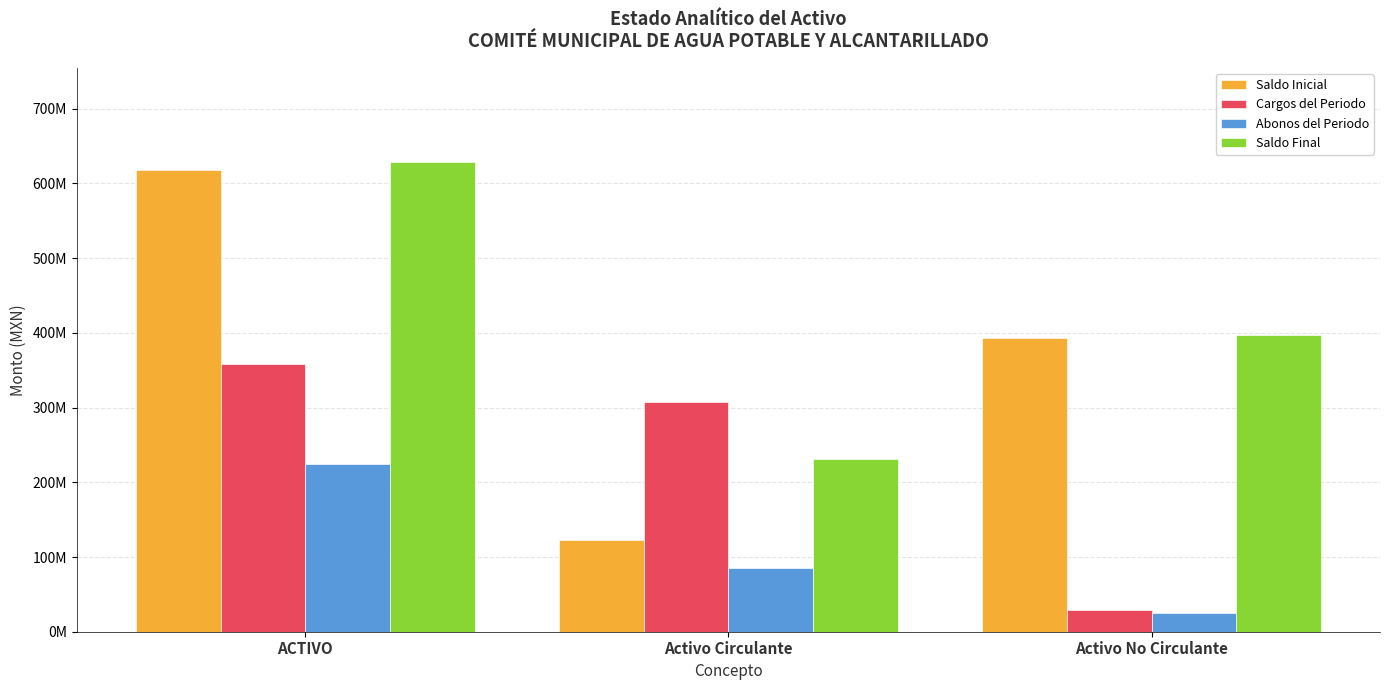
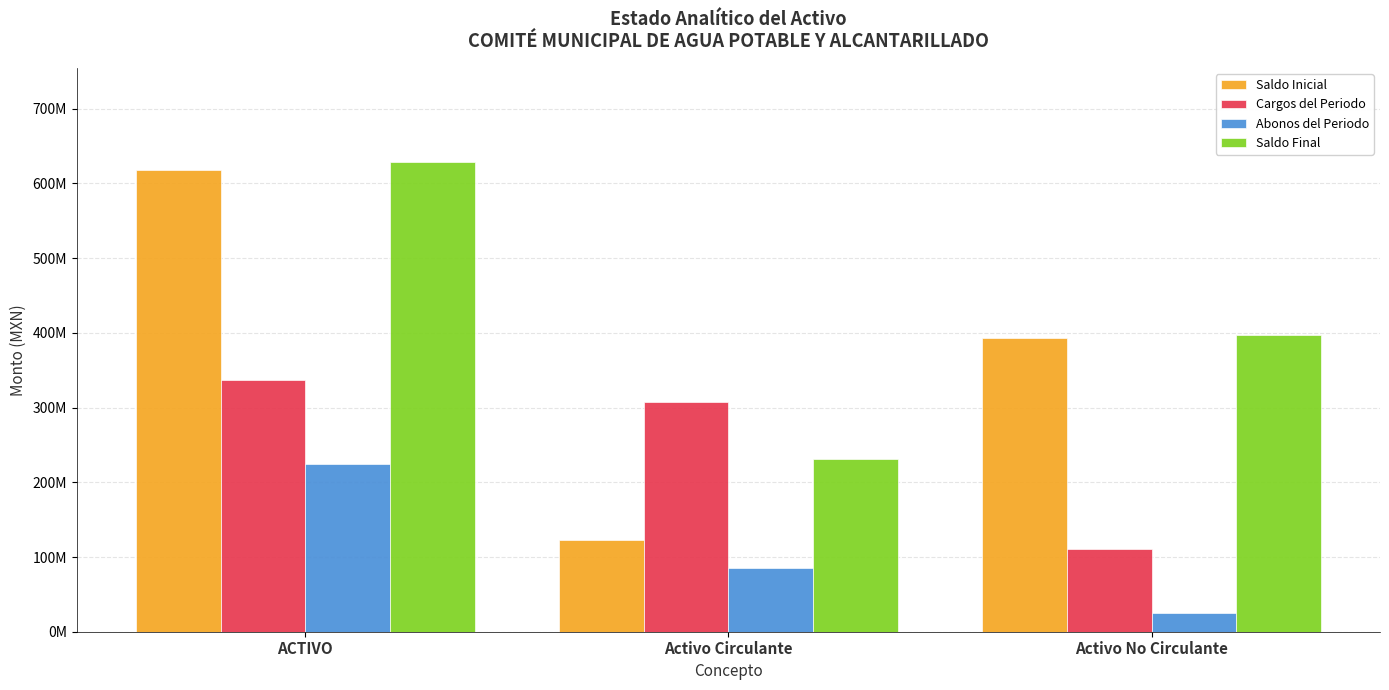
  {
    "Saldo Inicial": {
      "ACTIVO": 620000000,
      "Activo Circulante": 120000000,
      "Activo No Circulante": 390000000
    },
    "Cargos del Periodo": {
-     "ACTIVO": 360000000,
+     "ACTIVO": 340000000,
      "Activo Circulante": 310000000,
-     "Activo No Circulante": 30000000
+     "Activo No Circulante": 110000000
    },
    "Abonos del Periodo": {
      "ACTIVO": 220000000,
      "Activo Circulante": 90000000,
      "Activo No Circulante": 20000000
    },
    "Saldo Final": {
      "ACTIVO": 630000000,
      "Activo Circulante": 230000000,
      "Activo No Circulante": 400000000
    }
  }
